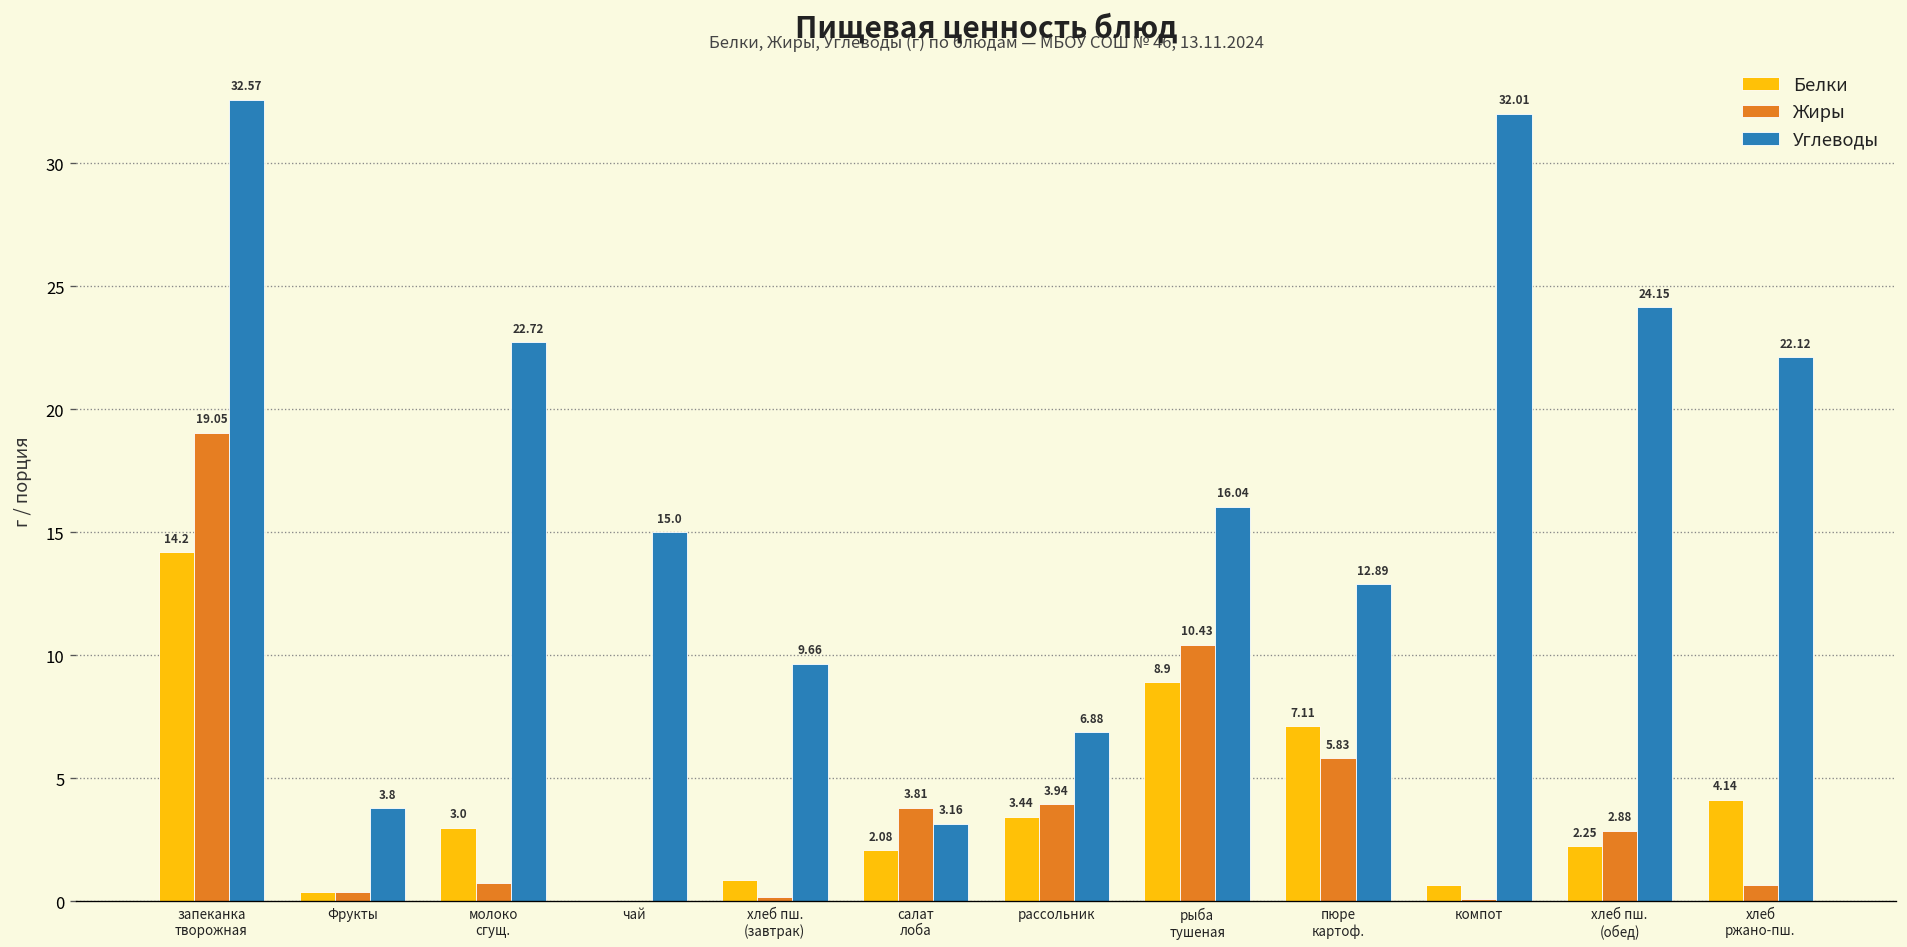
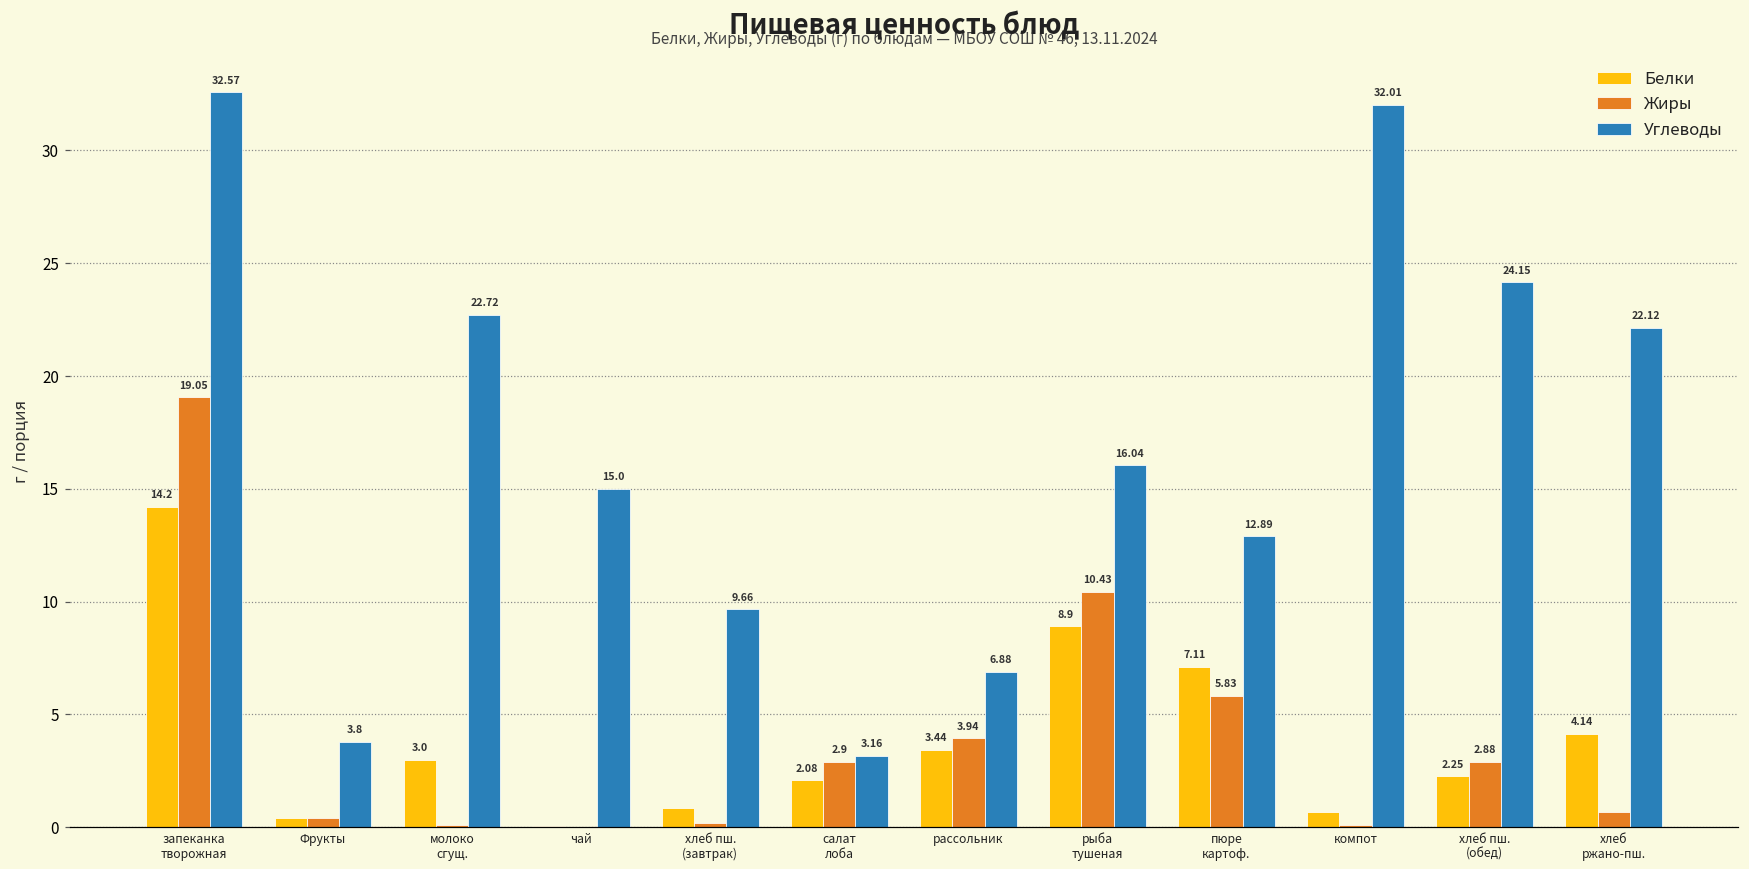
  {
    "Белки": {
      "запеканка творожная": 14.2,
      "молоко сгущ.": 3.0,
      "салат лоба": 2.08,
      "рассольник": 3.44,
      "рыба тушеная": 8.9,
      "пюре картоф.": 7.11,
      "хлеб пш. (обед)": 2.25,
      "хлеб ржано-пш.": 4.14
    },
    "Жиры": {
      "запеканка творожная": 19.05,
-     "молоко сгущ.": 0.7,
-     "салат лоба": 3.81,
+     "молоко сгущ.": 0.1,
+     "салат лоба": 2.9,
      "рассольник": 3.94,
      "рыба тушеная": 10.43,
      "пюре картоф.": 5.83,
      "хлеб пш. (обед)": 2.88
    },
    "Углеводы": {
      "запеканка творожная": 32.57,
      "Фрукты": 3.8,
      "молоко сгущ.": 22.72,
      "чай": 15.0,
      "хлеб пш. (завтрак)": 9.66,
      "салат лоба": 3.16,
      "рассольник": 6.88,
      "рыба тушеная": 16.04,
      "пюре картоф.": 12.89,
      "компот": 32.01,
      "хлеб пш. (обед)": 24.15,
      "хлеб ржано-пш.": 22.12
    }
  }
